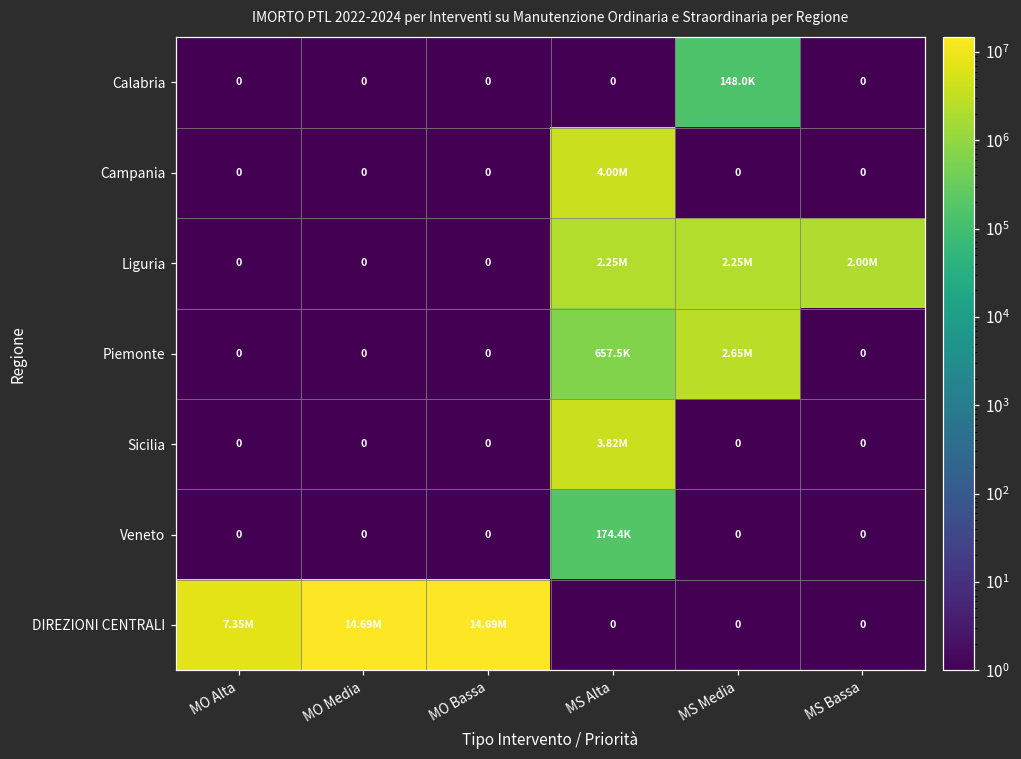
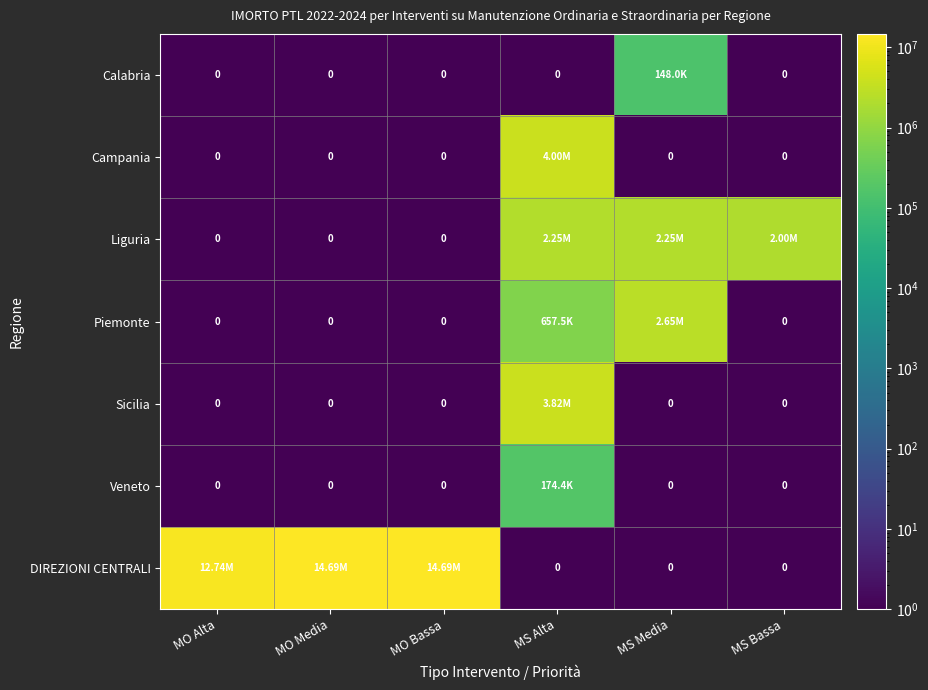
  {
    "Calabria": {
      "MO Alta": "0",
      "MO Media": "0",
      "MO Bassa": "0",
      "MS Alta": "0",
      "MS Media": "148.0K",
      "MS Bassa": "0"
    },
    "Campania": {
      "MO Alta": "0",
      "MO Media": "0",
      "MO Bassa": "0",
      "MS Alta": "4.00M",
      "MS Media": "0",
      "MS Bassa": "0"
    },
    "Liguria": {
      "MO Alta": "0",
      "MO Media": "0",
      "MO Bassa": "0",
      "MS Alta": "2.25M",
      "MS Media": "2.25M",
      "MS Bassa": "2.00M"
    },
    "Piemonte": {
      "MO Alta": "0",
      "MO Media": "0",
      "MO Bassa": "0",
      "MS Alta": "657.5K",
      "MS Media": "2.65M",
      "MS Bassa": "0"
    },
    "Sicilia": {
      "MO Alta": "0",
      "MO Media": "0",
      "MO Bassa": "0",
      "MS Alta": "3.82M",
      "MS Media": "0",
      "MS Bassa": "0"
    },
    "Veneto": {
      "MO Alta": "0",
      "MO Media": "0",
      "MO Bassa": "0",
      "MS Alta": "174.4K",
      "MS Media": "0",
      "MS Bassa": "0"
    },
    "DIREZIONI CENTRALI": {
-     "MO Alta": "7.35M",
+     "MO Alta": "12.74M",
      "MO Media": "14.69M",
      "MO Bassa": "14.69M",
      "MS Alta": "0",
      "MS Media": "0",
      "MS Bassa": "0"
    }
  }
